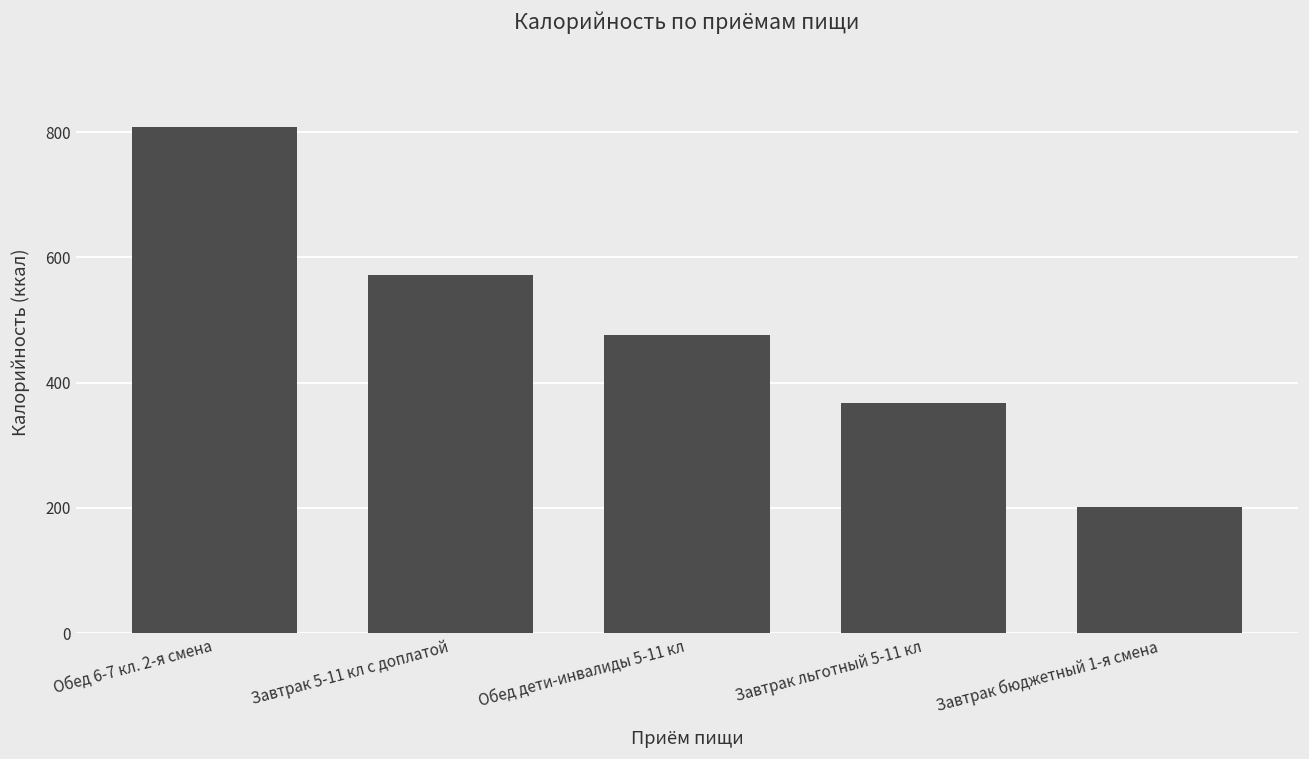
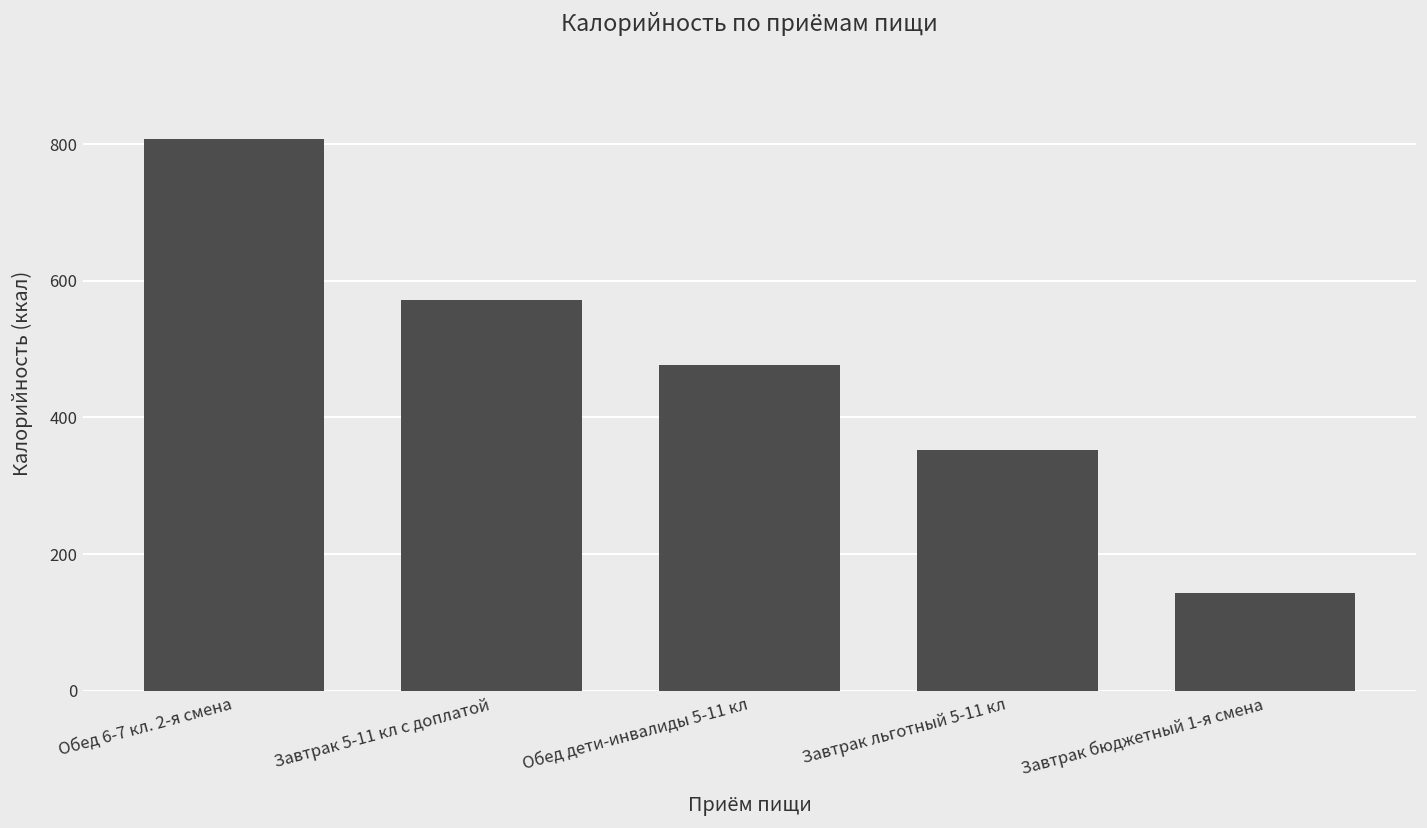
  {
    "Обед 6-7 кл. 2-я смена": 810,
    "Завтрак 5-11 кл с доплатой": 570,
    "Обед дети-инвалиды 5-11 кл": 480,
-   "Завтрак льготный 5-11 кл": 370,
-   "Завтрак бюджетный 1-я смена": 200
+   "Завтрак льготный 5-11 кл": 350,
+   "Завтрак бюджетный 1-я смена": 140
  }
